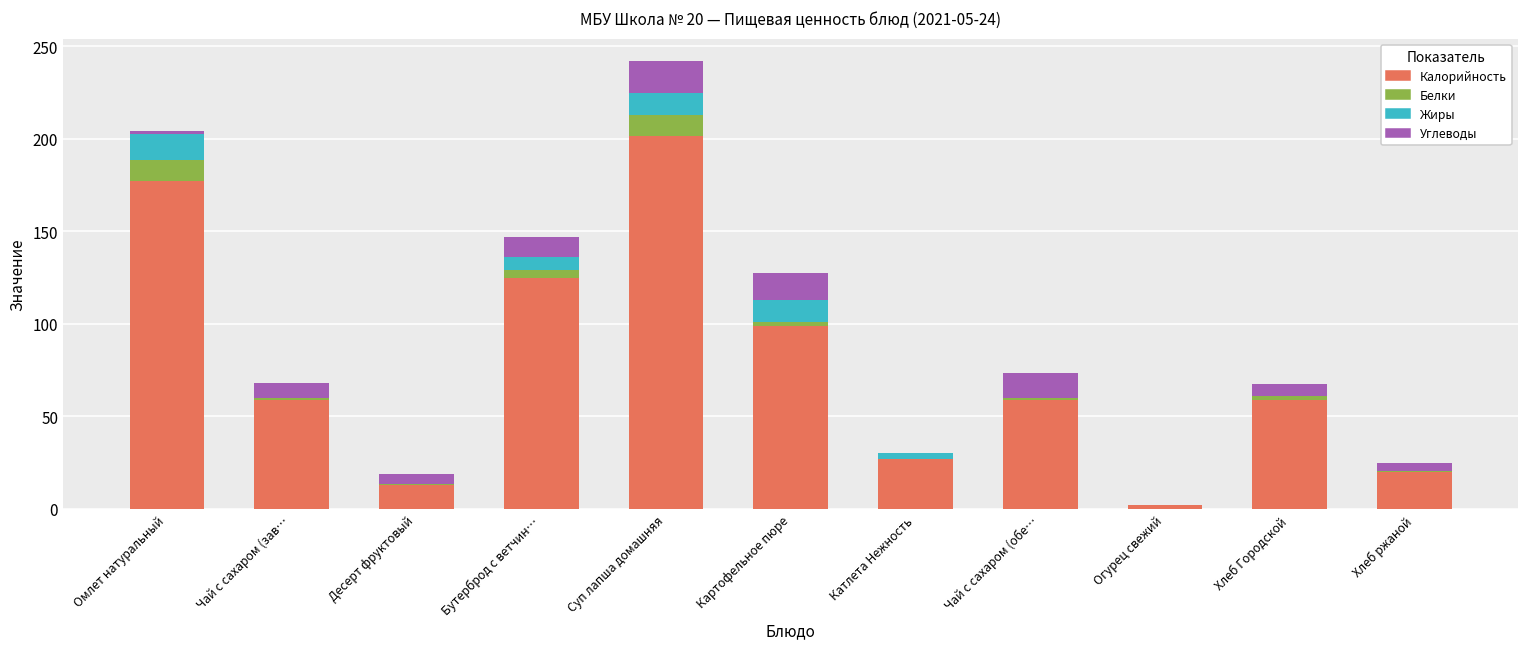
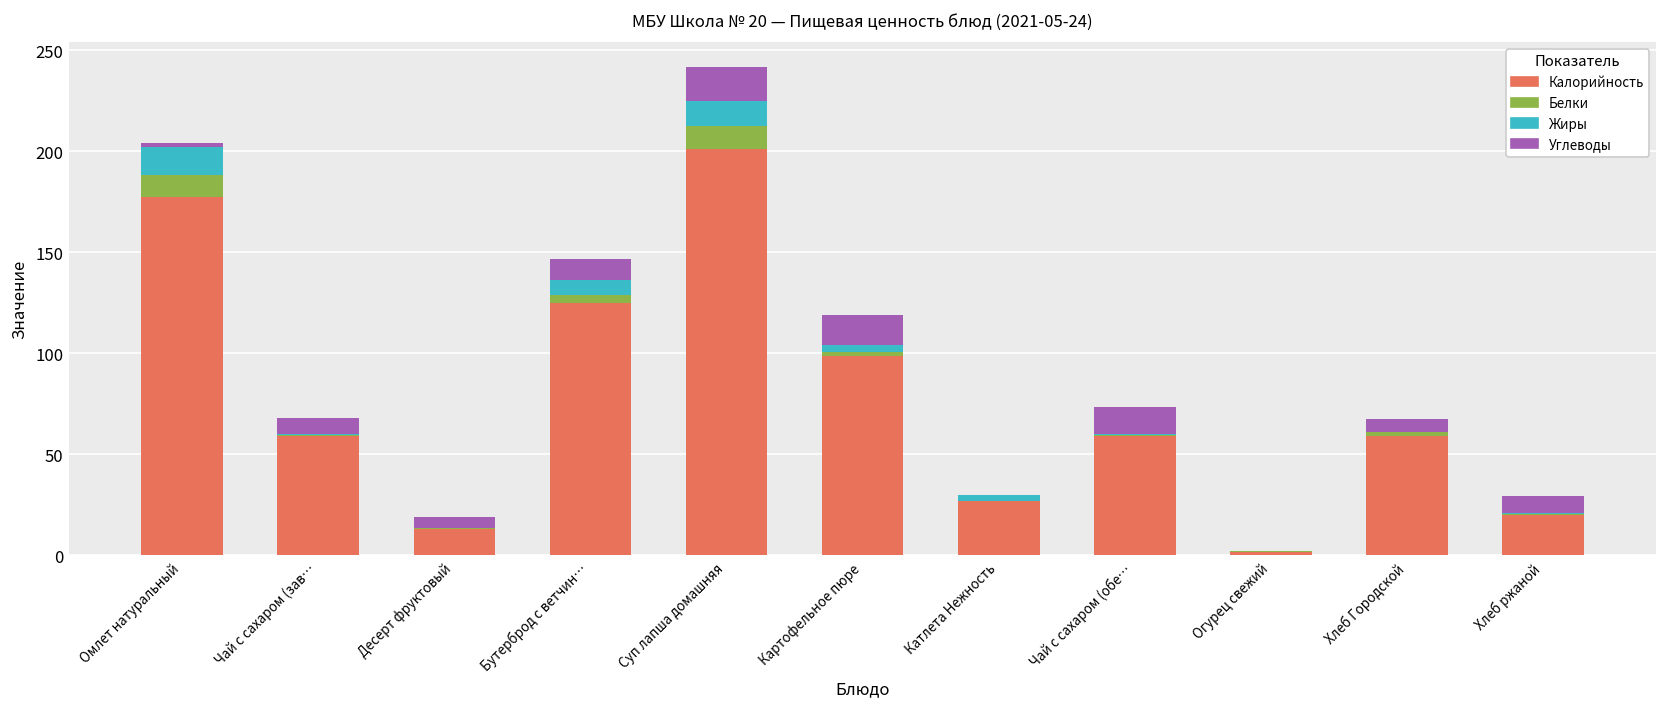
  {
    "Калорийность": {
      "Омлет натуральный": 177,
      "Чай с сахаром (зав…": 59,
      "Десерт фруктовый": 13,
      "Бутерброд с ветчин…": 125,
      "Суп лапша домашняя": 201,
      "Картофельное пюре": 99,
      "Катлета Нежность": 27,
      "Чай с сахаром (обе…": 59,
      "Огурец свежий": 2,
      "Хлеб Городской": 59,
      "Хлеб ржаной": 20
    },
    "Белки": {
      "Омлет натуральный": 11,
      "Бутерброд с ветчин…": 4,
      "Суп лапша домашняя": 11,
      "Картофельное пюре": 2,
      "Катлета Нежность": 0,
      "Хлеб Городской": 2
    },
    "Жиры": {
      "Омлет натуральный": 14,
      "Бутерброд с ветчин…": 8,
      "Суп лапша домашняя": 12,
-     "Картофельное пюре": 12,
+     "Картофельное пюре": 3,
      "Катлета Нежность": 3
    },
    "Углеводы": {
      "Омлет натуральный": 2,
      "Чай с сахаром (зав…": 8,
      "Десерт фруктовый": 6,
      "Бутерброд с ветчин…": 10,
      "Суп лапша домашняя": 17,
      "Картофельное пюре": 15,
      "Катлета Нежность": 0,
      "Чай с сахаром (обе…": 13,
      "Хлеб Городской": 6,
-     "Хлеб ржаной": 4
+     "Хлеб ржаной": 9
    }
  }
